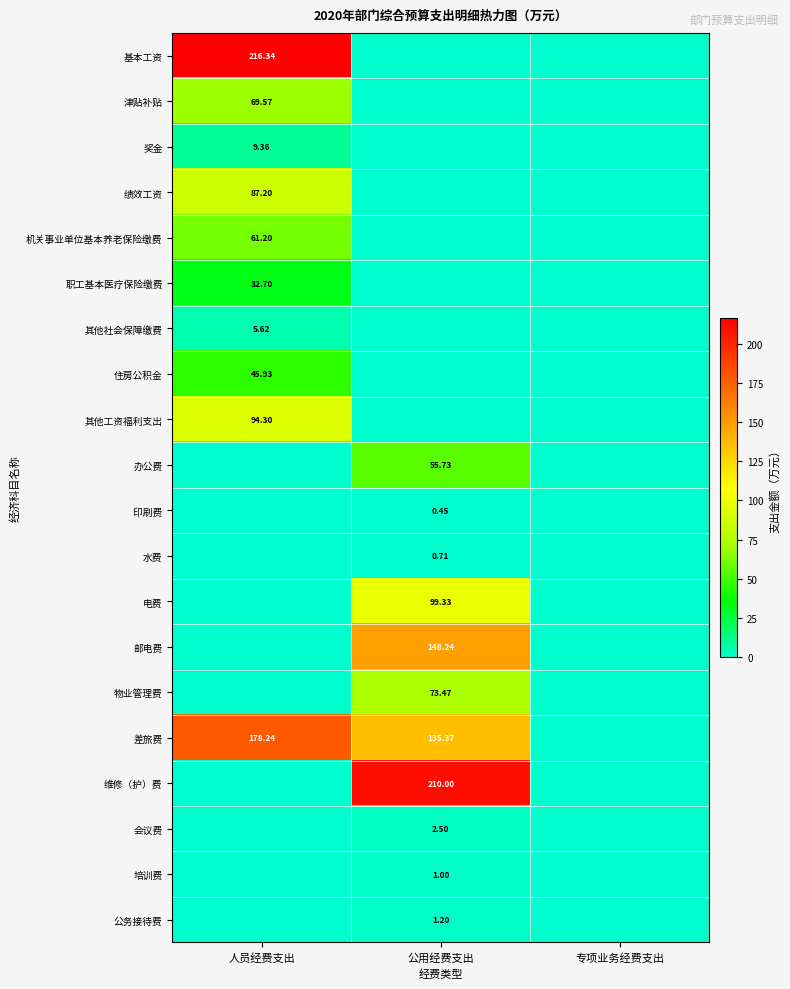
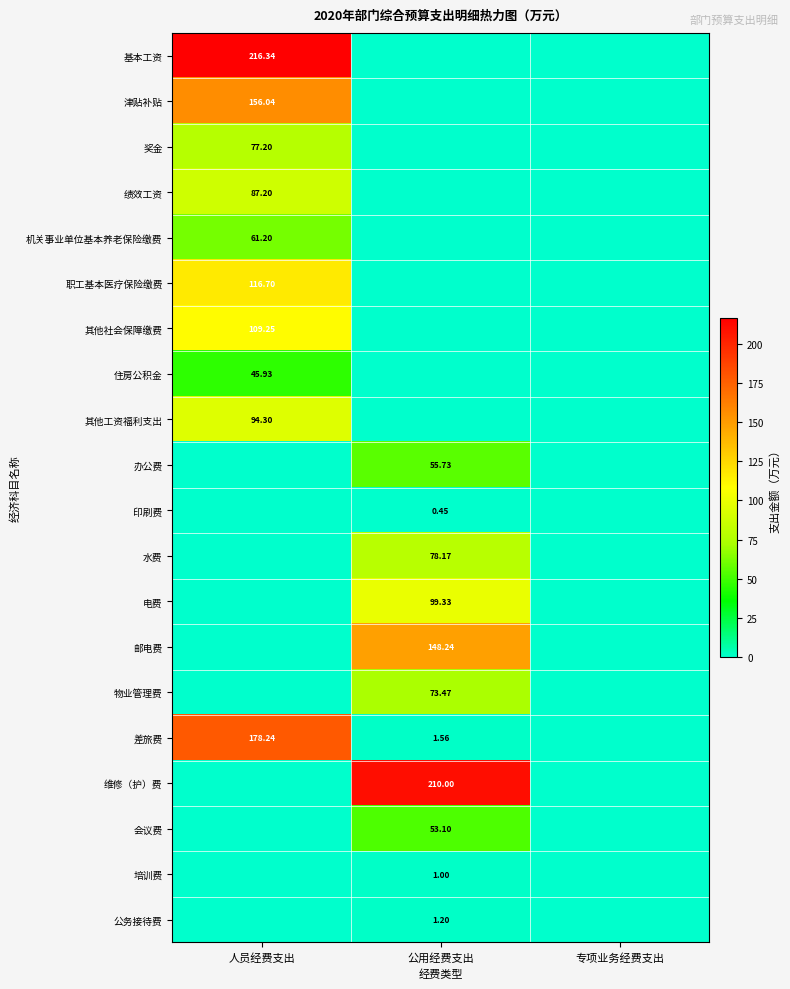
  {
    "基本工资": {
      "人员经费支出": 216.34
    },
    "津贴补贴": {
-     "人员经费支出": 69.57
+     "人员经费支出": 156.04
    },
    "奖金": {
-     "人员经费支出": 9.36
+     "人员经费支出": 77.20
    },
    "绩效工资": {
      "人员经费支出": 87.20
    },
    "机关事业单位基本养老保险缴费": {
      "人员经费支出": 61.20
    },
    "职工基本医疗保险缴费": {
-     "人员经费支出": 32.70
+     "人员经费支出": 116.70
    },
    "其他社会保障缴费": {
-     "人员经费支出": 5.62
+     "人员经费支出": 109.25
    },
    "住房公积金": {
      "人员经费支出": 45.93
    },
    "其他工资福利支出": {
      "人员经费支出": 94.30
    },
    "办公费": {
      "公用经费支出": 55.73
    },
    "印刷费": {
      "公用经费支出": 0.45
    },
    "水费": {
-     "公用经费支出": 0.71
+     "公用经费支出": 78.17
    },
    "电费": {
      "公用经费支出": 99.33
    },
    "邮电费": {
      "公用经费支出": 148.24
    },
    "物业管理费": {
      "公用经费支出": 73.47
    },
    "差旅费": {
      "人员经费支出": 178.24,
-     "公用经费支出": 135.37
+     "公用经费支出": 1.56
    },
    "维修（护）费": {
      "公用经费支出": 210.00
    },
    "会议费": {
-     "公用经费支出": 2.50
+     "公用经费支出": 53.10
    },
    "培训费": {
      "公用经费支出": 1.00
    },
    "公务接待费": {
      "公用经费支出": 1.20
    }
  }
